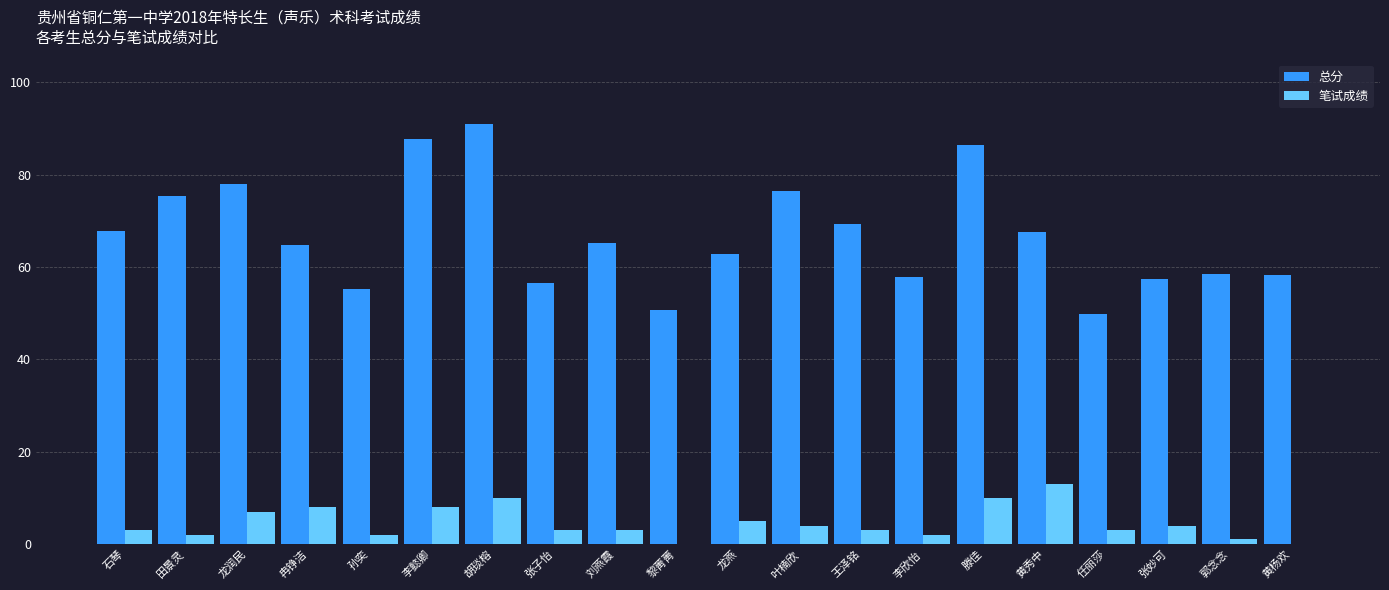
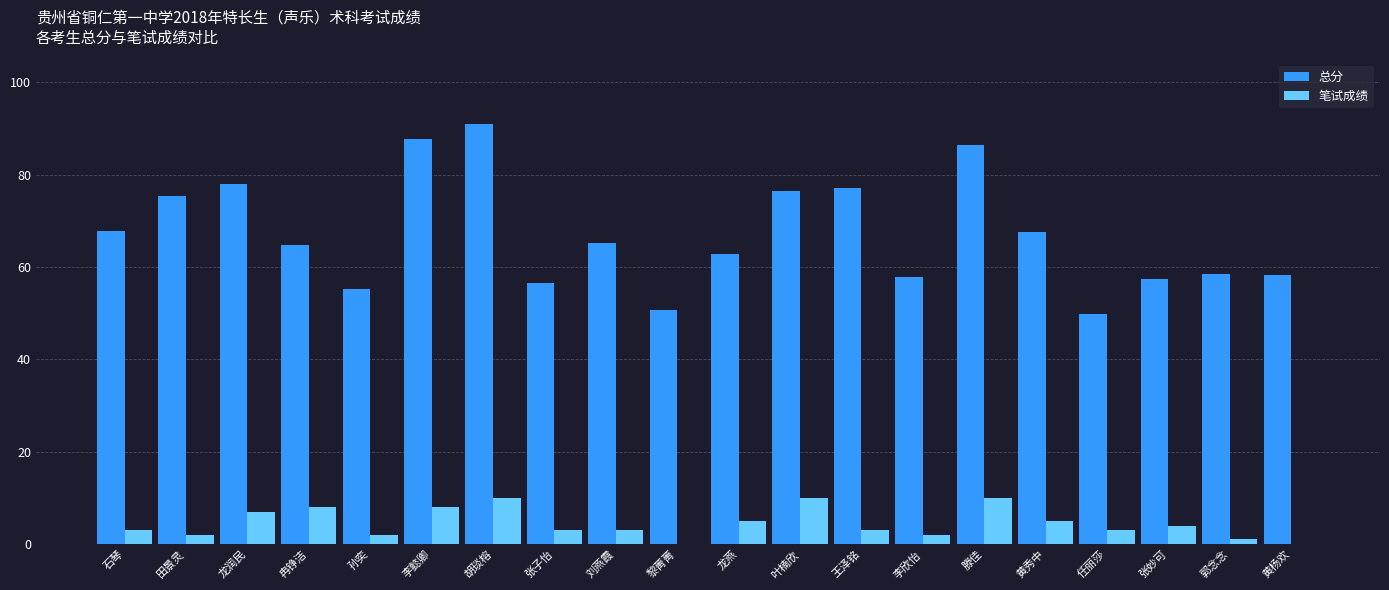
  {
    "总分": {
      "石琴": 68,
      "田景灵": 75,
      "龙润民": 78,
      "冉铮洁": 65,
      "孙奕": 55,
      "李懿卿": 88,
      "胡琰榕": 91,
      "张子怡": 57,
      "刘燕霞": 65,
      "黎菁菁": 51,
      "龙燕": 63,
      "叶楠欣": 77,
-     "王泽铭": 69,
+     "王泽铭": 77,
      "李欣怡": 58,
      "滕佳": 86,
      "黄秀中": 68,
      "任丽莎": 50,
      "张妙可": 57,
      "郭念念": 59,
      "黄杨欢": 58
    },
    "笔试成绩": {
      "石琴": 3,
      "田景灵": 2,
      "龙润民": 7,
      "冉铮洁": 8,
      "孙奕": 2,
      "李懿卿": 8,
      "胡琰榕": 10,
      "张子怡": 3,
      "刘燕霞": 3,
      "黎菁菁": 0,
      "龙燕": 5,
-     "叶楠欣": 4,
+     "叶楠欣": 10,
      "王泽铭": 3,
      "李欣怡": 2,
      "滕佳": 10,
-     "黄秀中": 13,
+     "黄秀中": 5,
      "任丽莎": 3,
      "张妙可": 4,
      "郭念念": 1,
      "黄杨欢": 0
    }
  }
